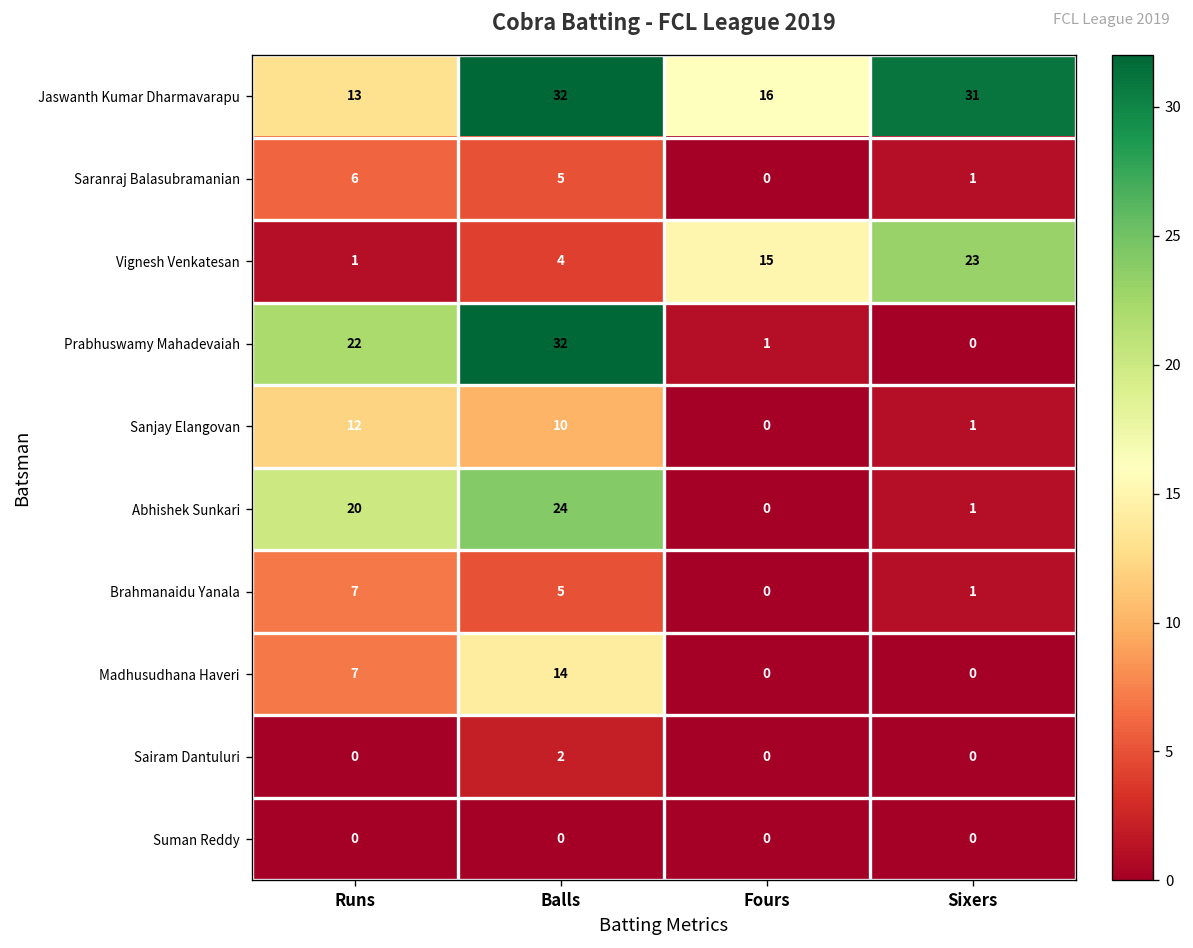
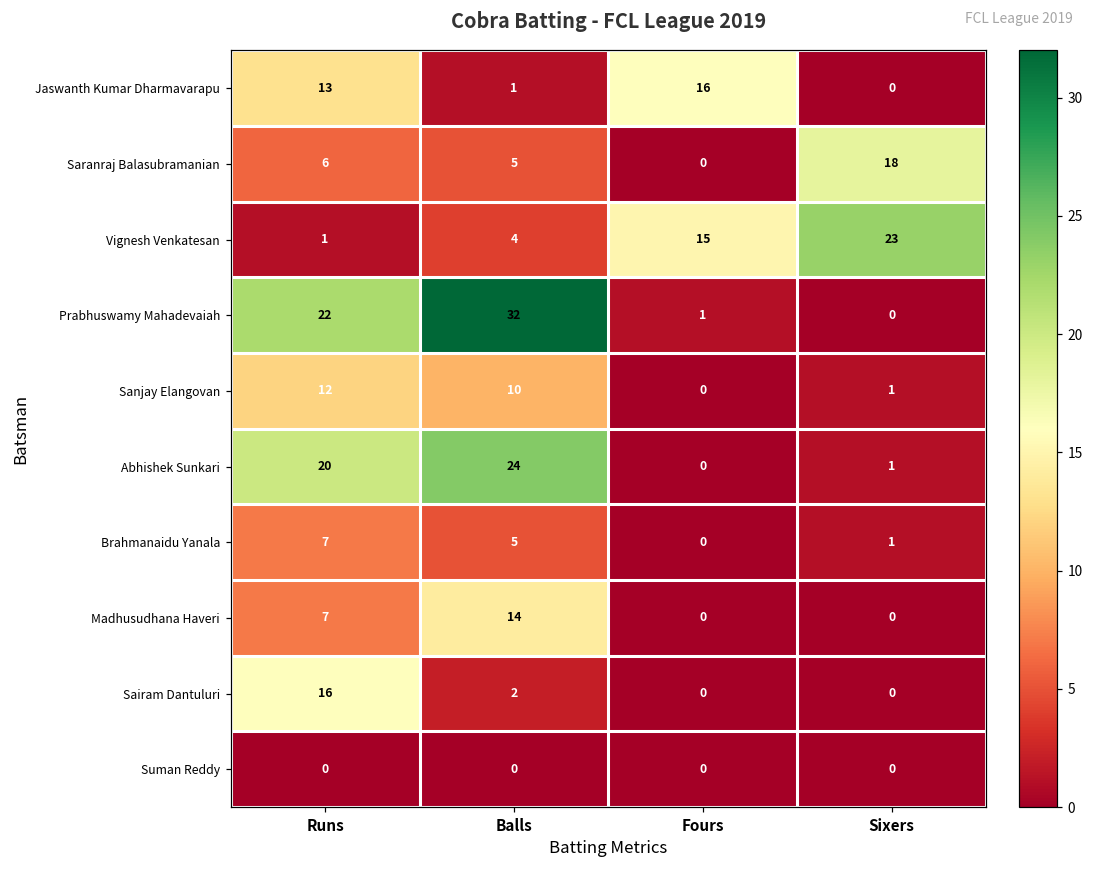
  {
    "Jaswanth Kumar Dharmavarapu": {
      "Runs": 13,
-     "Balls": 32,
+     "Balls": 1,
      "Fours": 16,
-     "Sixers": 31
+     "Sixers": 0
    },
    "Saranraj Balasubramanian": {
      "Runs": 6,
      "Balls": 5,
      "Fours": 0,
-     "Sixers": 1
+     "Sixers": 18
    },
    "Vignesh Venkatesan": {
      "Runs": 1,
      "Balls": 4,
      "Fours": 15,
      "Sixers": 23
    },
    "Prabhuswamy Mahadevaiah": {
      "Runs": 22,
      "Balls": 32,
      "Fours": 1,
      "Sixers": 0
    },
    "Sanjay Elangovan": {
      "Runs": 12,
      "Balls": 10,
      "Fours": 0,
      "Sixers": 1
    },
    "Abhishek Sunkari": {
      "Runs": 20,
      "Balls": 24,
      "Fours": 0,
      "Sixers": 1
    },
    "Brahmanaidu Yanala": {
      "Runs": 7,
      "Balls": 5,
      "Fours": 0,
      "Sixers": 1
    },
    "Madhusudhana Haveri": {
      "Runs": 7,
      "Balls": 14,
      "Fours": 0,
      "Sixers": 0
    },
    "Sairam Dantuluri": {
-     "Runs": 0,
+     "Runs": 16,
      "Balls": 2,
      "Fours": 0,
      "Sixers": 0
    },
    "Suman Reddy": {
      "Runs": 0,
      "Balls": 0,
      "Fours": 0,
      "Sixers": 0
    }
  }
